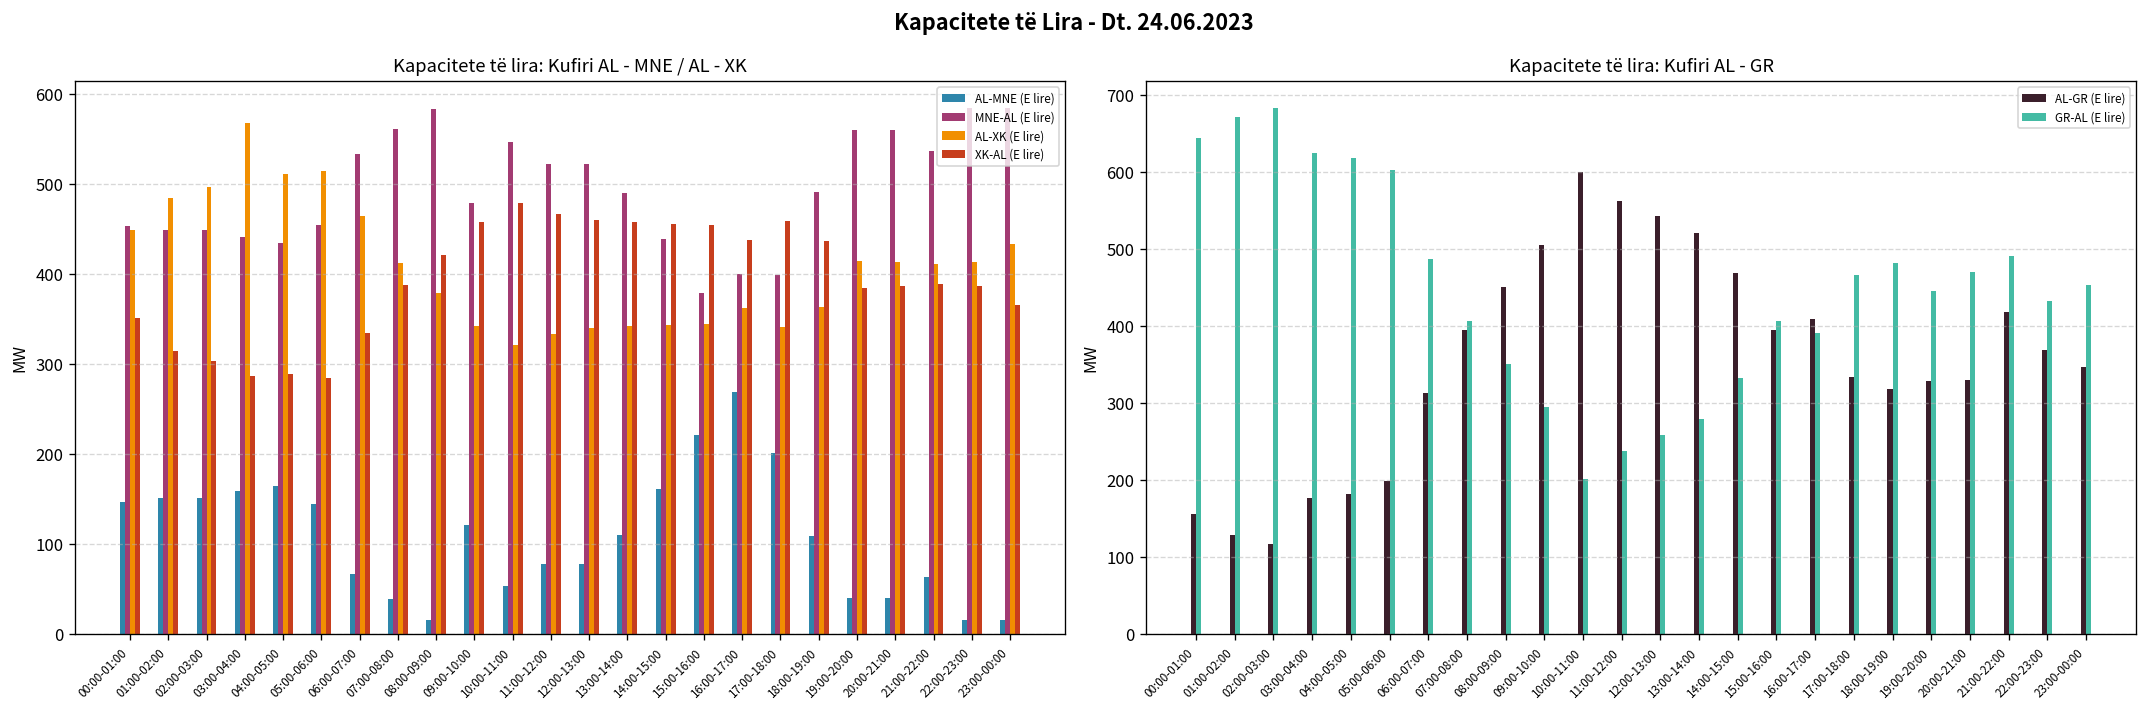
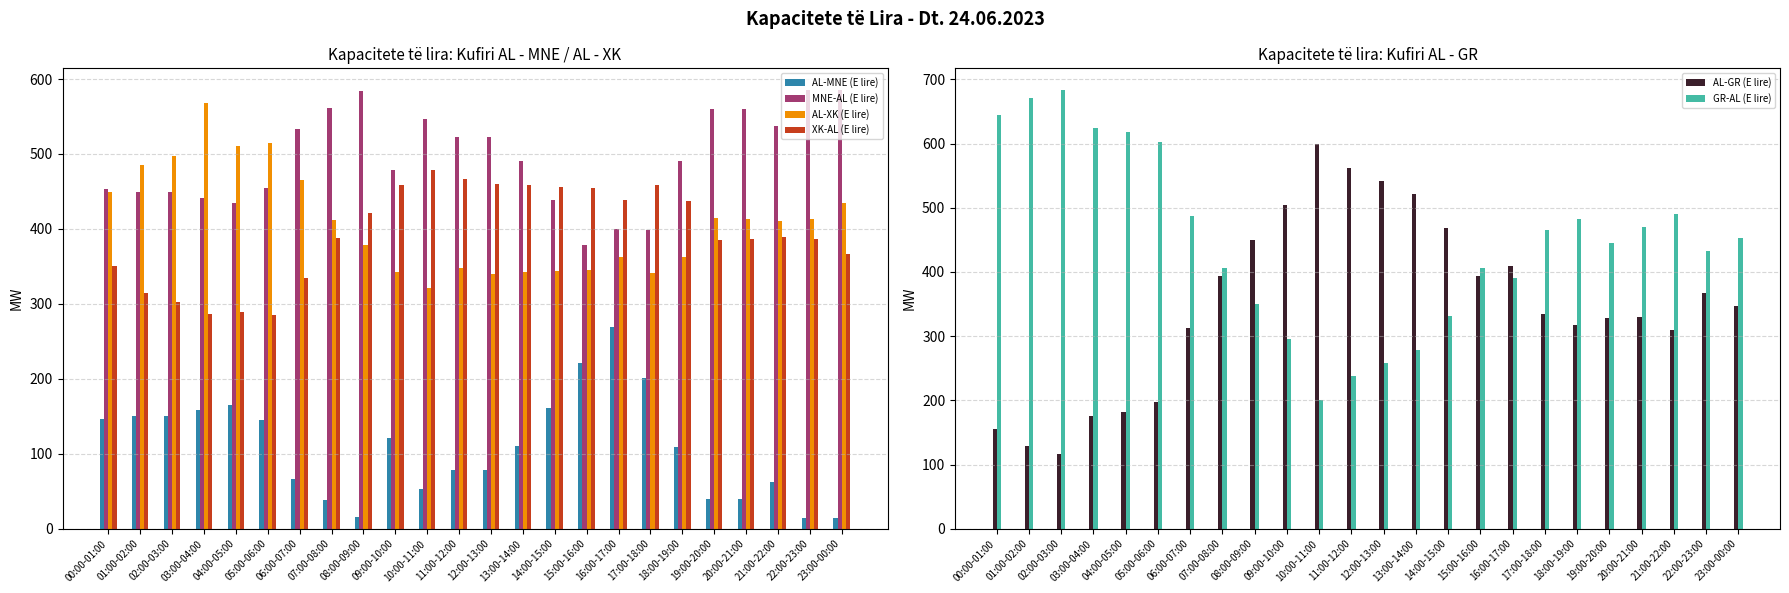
  {
    "Kapacitete të lira: Kufiri AL - MNE / AL - XK": {
      "AL-MNE (E lire)": {
        "00:00-01:00": 150,
        "01:00-02:00": 150,
        "02:00-03:00": 150,
        "03:00-04:00": 160,
        "04:00-05:00": 170,
        "05:00-06:00": 150,
        "06:00-07:00": 70,
        "07:00-08:00": 40,
        "08:00-09:00": 20,
        "09:00-10:00": 120,
        "10:00-11:00": 50,
        "11:00-12:00": 80,
        "12:00-13:00": 80,
        "13:00-14:00": 110,
        "14:00-15:00": 160,
        "15:00-16:00": 220,
        "16:00-17:00": 270,
        "17:00-18:00": 200,
        "18:00-19:00": 110,
        "19:00-20:00": 40,
        "20:00-21:00": 40,
        "21:00-22:00": 60,
        "22:00-23:00": 20,
        "23:00-00:00": 20
      },
      "MNE-AL (E lire)": {
        "00:00-01:00": 450,
        "01:00-02:00": 450,
        "02:00-03:00": 450,
        "03:00-04:00": 440,
        "04:00-05:00": 440,
        "05:00-06:00": 460,
        "06:00-07:00": 530,
        "07:00-08:00": 560,
        "08:00-09:00": 580,
        "09:00-10:00": 480,
        "10:00-11:00": 550,
        "11:00-12:00": 520,
        "12:00-13:00": 520,
        "13:00-14:00": 490,
        "14:00-15:00": 440,
        "15:00-16:00": 380,
        "16:00-17:00": 400,
        "17:00-18:00": 400,
        "18:00-19:00": 490,
        "19:00-20:00": 560,
        "20:00-21:00": 560,
        "21:00-22:00": 540
      },
      "AL-XK (E lire)": {
        "00:00-01:00": 450,
        "01:00-02:00": 490,
        "02:00-03:00": 500,
        "03:00-04:00": 570,
        "04:00-05:00": 510,
        "05:00-06:00": 520,
        "06:00-07:00": 470,
        "07:00-08:00": 410,
        "08:00-09:00": 380,
        "09:00-10:00": 340,
        "10:00-11:00": 320,
-       "11:00-12:00": 330,
+       "11:00-12:00": 350,
        "12:00-13:00": 340,
        "13:00-14:00": 340,
        "14:00-15:00": 340,
        "15:00-16:00": 350,
        "16:00-17:00": 360,
        "17:00-18:00": 340,
        "18:00-19:00": 360,
        "19:00-20:00": 420,
        "20:00-21:00": 410,
        "21:00-22:00": 410,
        "22:00-23:00": 410,
        "23:00-00:00": 430
      },
      "XK-AL (E lire)": {
        "00:00-01:00": 350,
        "01:00-02:00": 320,
        "02:00-03:00": 300,
        "03:00-04:00": 290,
        "04:00-05:00": 290,
        "05:00-06:00": 290,
        "06:00-07:00": 340,
        "07:00-08:00": 390,
        "08:00-09:00": 420,
        "09:00-10:00": 460,
        "10:00-11:00": 480,
        "11:00-12:00": 470,
        "12:00-13:00": 460,
        "13:00-14:00": 460,
        "14:00-15:00": 460,
        "15:00-16:00": 460,
        "16:00-17:00": 440,
        "17:00-18:00": 460,
        "18:00-19:00": 440,
        "19:00-20:00": 390,
        "20:00-21:00": 390,
        "21:00-22:00": 390,
        "22:00-23:00": 390,
        "23:00-00:00": 370
      }
    },
    "Kapacitete të lira: Kufiri AL - GR": {
      "AL-GR (E lire)": {
        "00:00-01:00": 160,
        "01:00-02:00": 130,
        "02:00-03:00": 120,
        "03:00-04:00": 180,
        "04:00-05:00": 180,
        "05:00-06:00": 200,
        "06:00-07:00": 310,
        "07:00-08:00": 390,
        "08:00-09:00": 450,
        "09:00-10:00": 510,
        "10:00-11:00": 600,
        "11:00-12:00": 560,
        "12:00-13:00": 540,
        "13:00-14:00": 520,
        "14:00-15:00": 470,
        "15:00-16:00": 390,
        "16:00-17:00": 410,
        "17:00-18:00": 330,
        "18:00-19:00": 320,
        "19:00-20:00": 330,
        "20:00-21:00": 330,
-       "21:00-22:00": 420,
+       "21:00-22:00": 310,
        "22:00-23:00": 370,
        "23:00-00:00": 350
      },
      "GR-AL (E lire)": {
        "00:00-01:00": 640,
        "01:00-02:00": 670,
        "02:00-03:00": 680,
        "03:00-04:00": 620,
        "04:00-05:00": 620,
        "05:00-06:00": 600,
        "06:00-07:00": 490,
        "07:00-08:00": 410,
        "08:00-09:00": 350,
        "09:00-10:00": 300,
        "10:00-11:00": 200,
        "11:00-12:00": 240,
        "12:00-13:00": 260,
        "13:00-14:00": 280,
        "14:00-15:00": 330,
        "15:00-16:00": 410,
        "16:00-17:00": 390,
        "17:00-18:00": 470,
        "18:00-19:00": 480,
        "19:00-20:00": 450,
        "20:00-21:00": 470,
        "21:00-22:00": 490,
        "22:00-23:00": 430,
        "23:00-00:00": 450
      }
    }
  }
